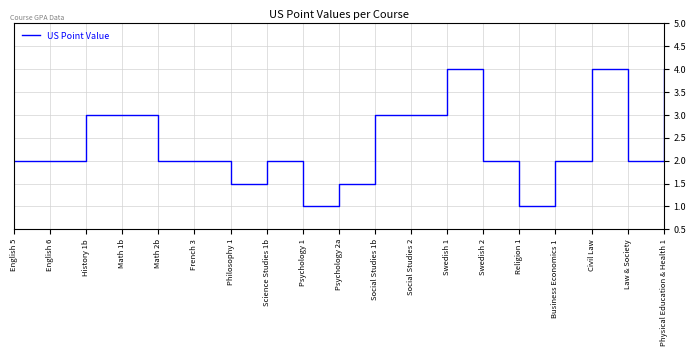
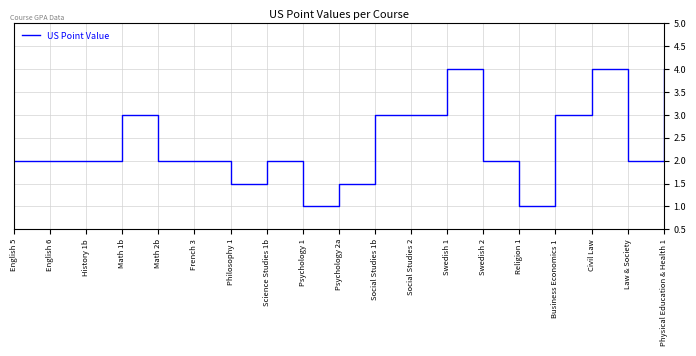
  {
    "English 5": 2,
    "English 6": 2,
-   "History 1b": 3,
+   "History 1b": 2,
    "Math 1b": 3,
    "Math 2b": 2,
    "French 3": 2,
    "Philosophy 1": 1.5,
    "Science Studies 1b": 2,
    "Psychology 1": 1,
    "Psychology 2a": 1.5,
    "Social Studies 1b": 3,
    "Social Studies 2": 3,
    "Swedish 1": 4,
    "Swedish 2": 2,
    "Religion 1": 1,
-   "Business Economics 1": 2,
+   "Business Economics 1": 3,
    "Civil Law": 4,
    "Law & Society": 2,
    "Physical Education & Health 1": 4
  }
